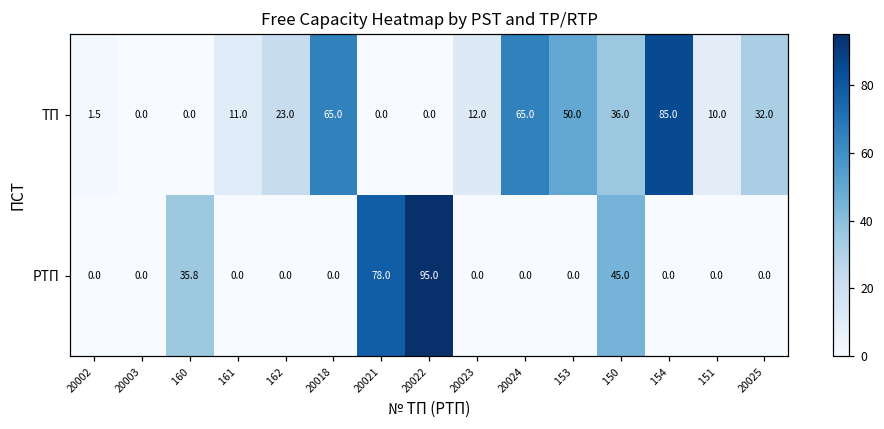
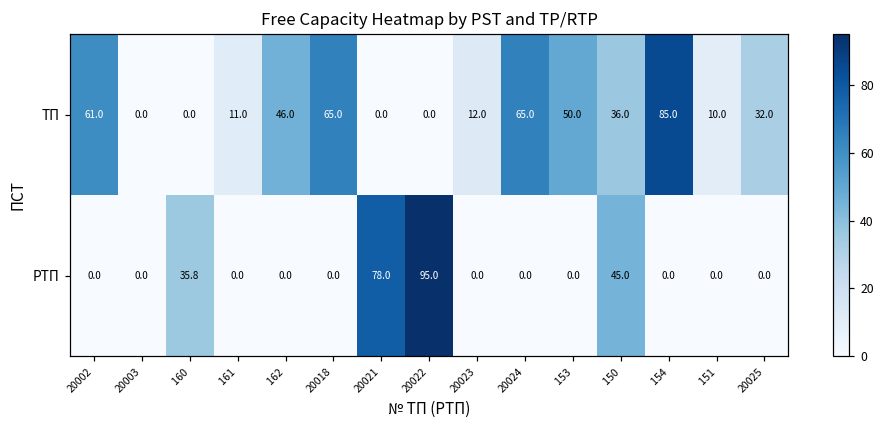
  {
    "ТП": {
-     "20002": 1.5,
+     "20002": 61.0,
      "20003": 0.0,
      "160": 0.0,
      "161": 11.0,
-     "162": 23.0,
+     "162": 46.0,
      "20018": 65.0,
      "20021": 0.0,
      "20022": 0.0,
      "20023": 12.0,
      "20024": 65.0,
      "153": 50.0,
      "150": 36.0,
      "154": 85.0,
      "151": 10.0,
      "20025": 32.0
    },
    "РТП": {
      "20002": 0.0,
      "20003": 0.0,
      "160": 35.8,
      "161": 0.0,
      "162": 0.0,
      "20018": 0.0,
      "20021": 78.0,
      "20022": 95.0,
      "20023": 0.0,
      "20024": 0.0,
      "153": 0.0,
      "150": 45.0,
      "154": 0.0,
      "151": 0.0,
      "20025": 0.0
    }
  }
